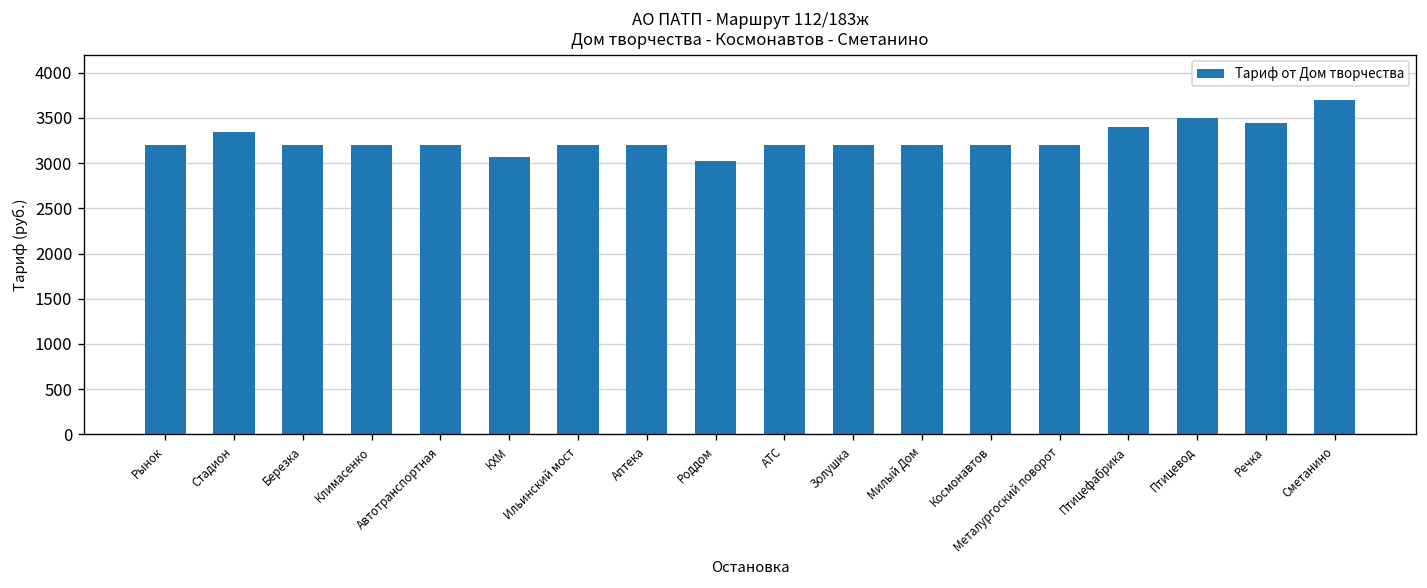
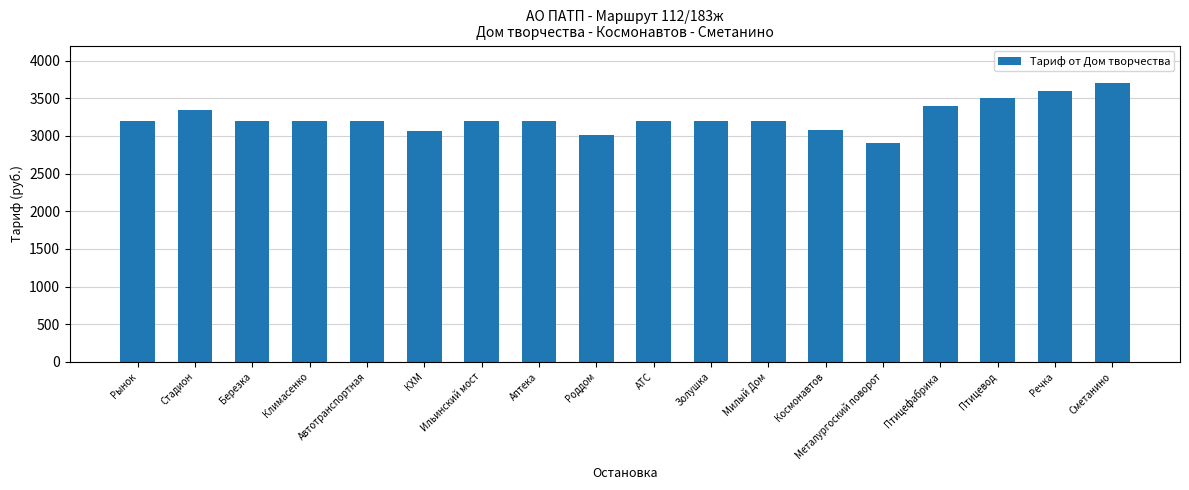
  {
    "Рынок": 3200,
    "Стадион": 3300,
    "Березка": 3200,
    "Климасенко": 3200,
    "Автотранспортная": 3200,
    "КХМ": 3100,
    "Ильинский мост": 3200,
    "Аптека": 3200,
    "Роддом": 3000,
    "АТС": 3200,
    "Золушка": 3200,
    "Милый Дом": 3200,
-   "Космонавтов": 3200,
-   "Металургоский поворот": 3200,
+   "Космонавтов": 3100,
+   "Металургоский поворот": 2900,
    "Птицефабрика": 3400,
    "Птицевод": 3500,
-   "Речка": 3400,
+   "Речка": 3600,
    "Сметанино": 3700
  }
